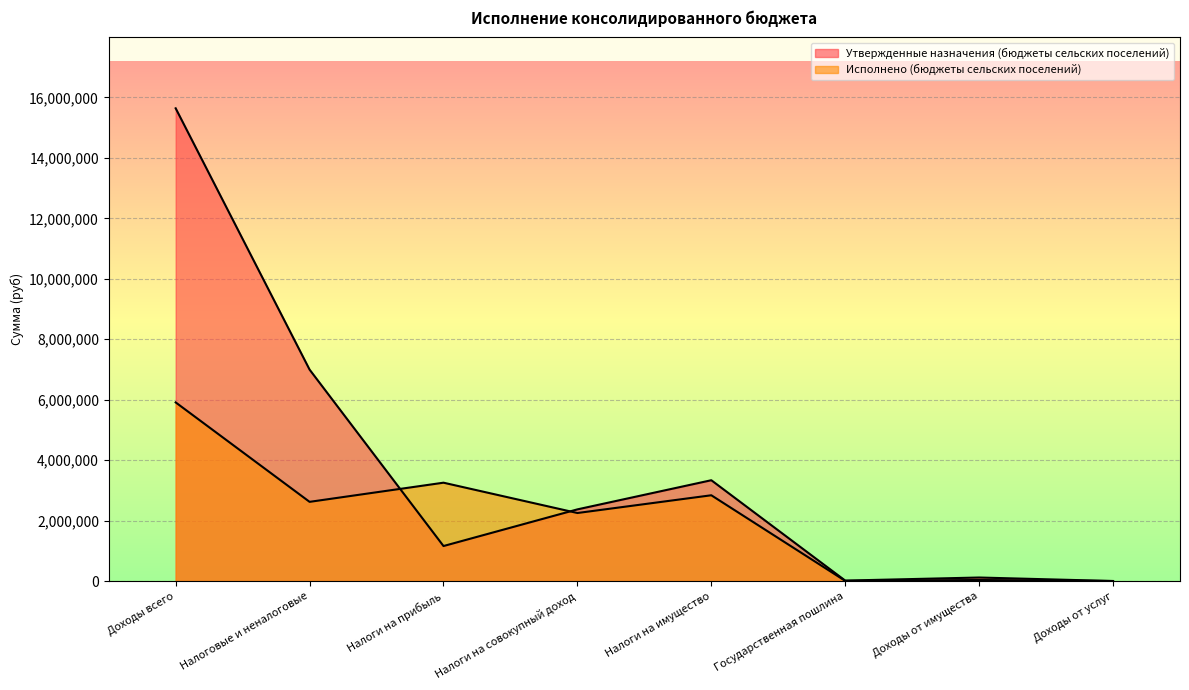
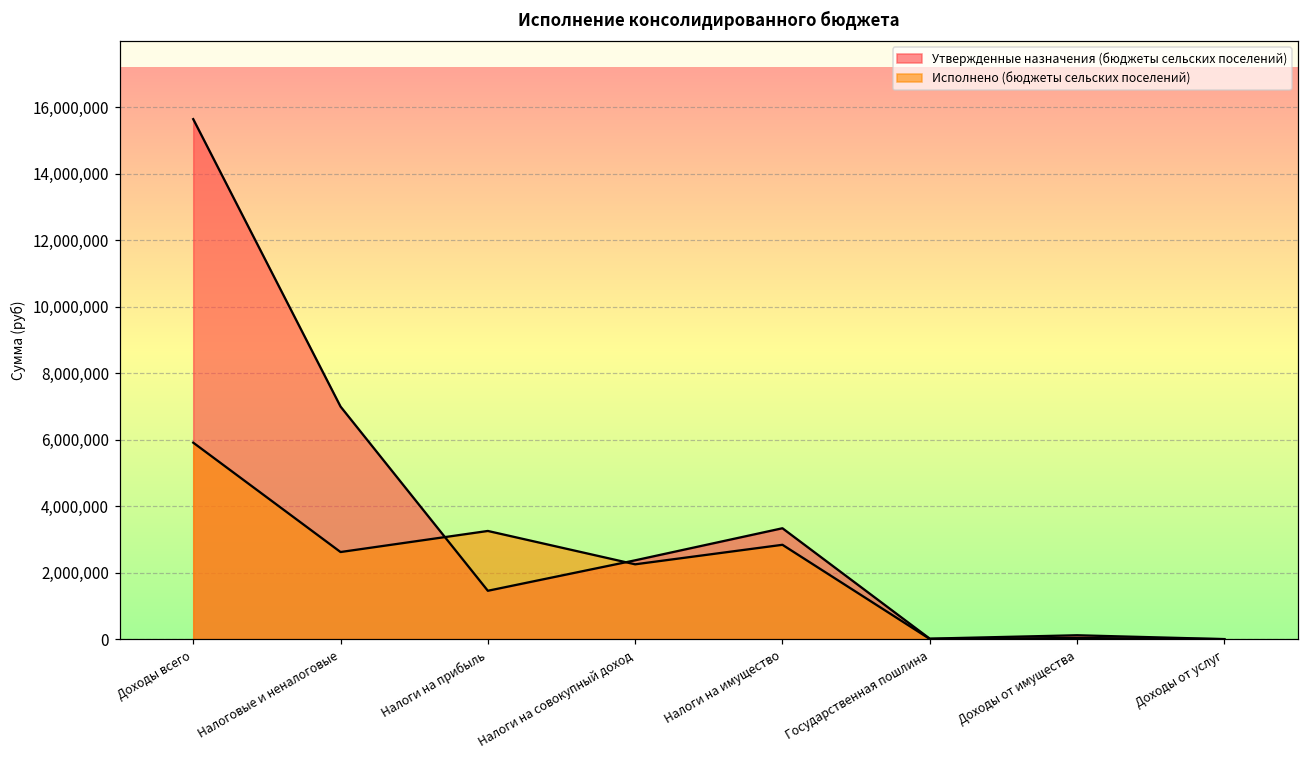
  {
    "Утвержденные назначения (бюджеты сельских поселений)": {
      "Доходы всего": "15,600,000",
      "Налоговые и неналоговые": "7,000,000",
-     "Налоги на прибыль": "1,200,000",
+     "Налоги на прибыль": "1,500,000",
      "Налоги на совокупный доход": "2,400,000",
      "Налоги на имущество": "3,300,000"
    },
    "Исполнено (бюджеты сельских поселений)": {
      "Доходы всего": "5,900,000",
      "Налоговые и неналоговые": "2,600,000",
      "Налоги на прибыль": "3,300,000",
      "Налоги на совокупный доход": "2,300,000",
      "Налоги на имущество": "2,800,000"
    }
  }
